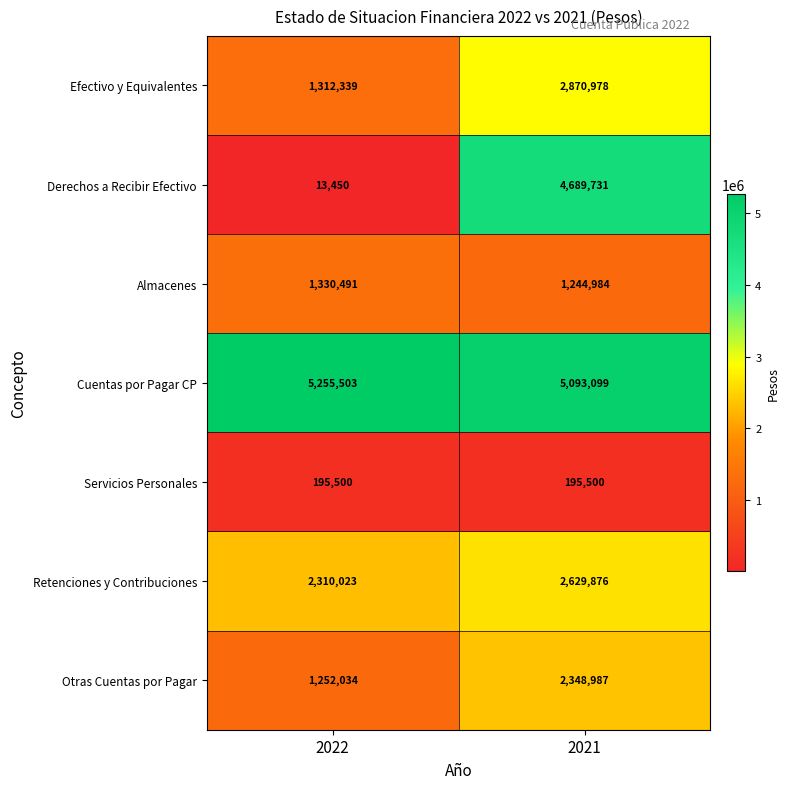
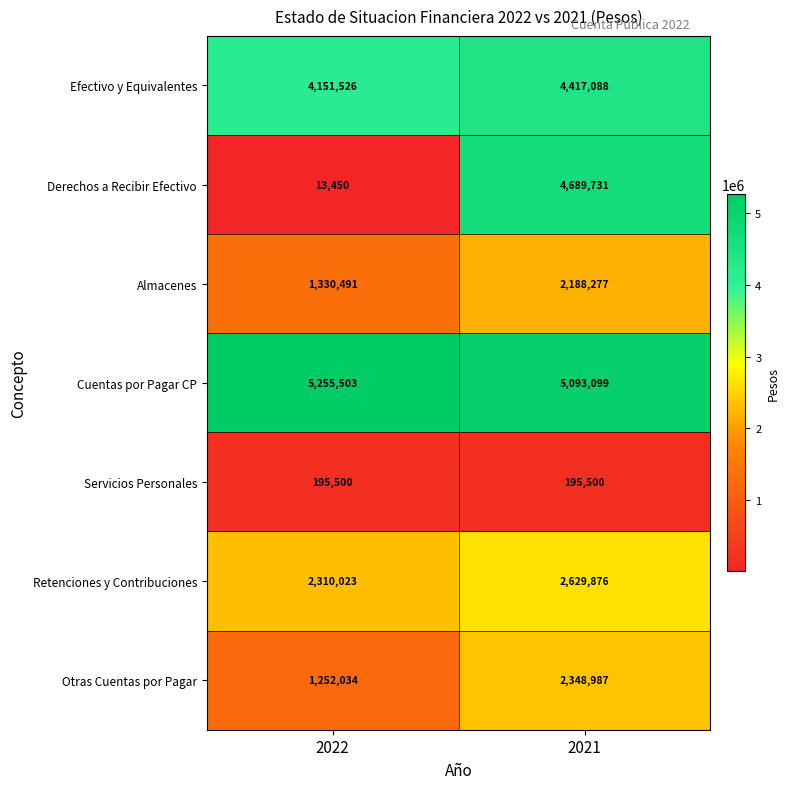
  {
    "Efectivo y Equivalentes": {
-     "2022": "1,312,339",
-     "2021": "2,870,978"
+     "2022": "4,151,526",
+     "2021": "4,417,088"
    },
    "Derechos a Recibir Efectivo": {
      "2022": "13,450",
      "2021": "4,689,731"
    },
    "Almacenes": {
      "2022": "1,330,491",
-     "2021": "1,244,984"
+     "2021": "2,188,277"
    },
    "Cuentas por Pagar CP": {
      "2022": "5,255,503",
      "2021": "5,093,099"
    },
    "Servicios Personales": {
      "2022": "195,500",
      "2021": "195,500"
    },
    "Retenciones y Contribuciones": {
      "2022": "2,310,023",
      "2021": "2,629,876"
    },
    "Otras Cuentas por Pagar": {
      "2022": "1,252,034",
      "2021": "2,348,987"
    }
  }
